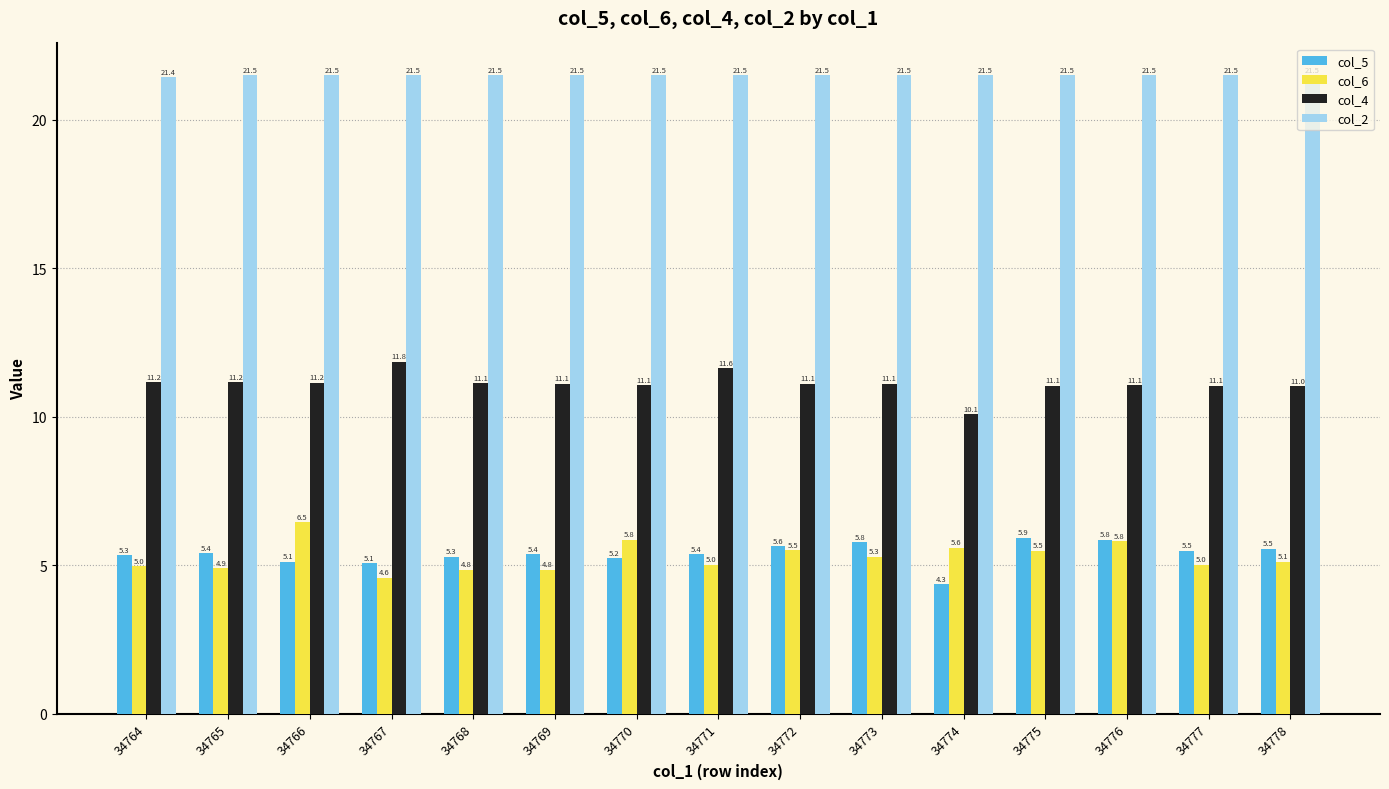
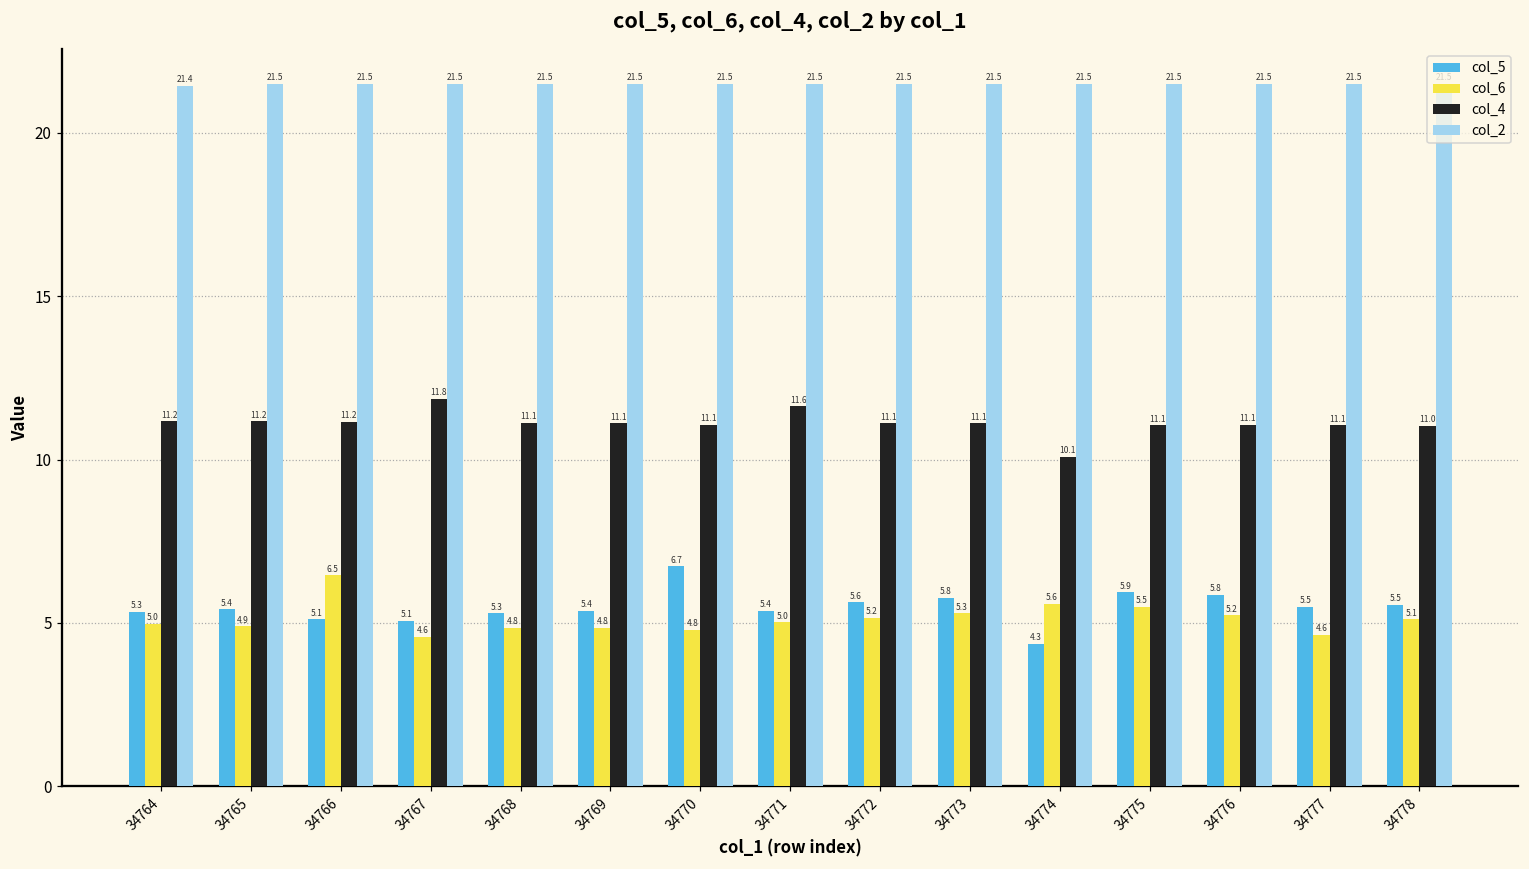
  {
    "col_5": {
      "34764": 5.3,
      "34765": 5.4,
      "34766": 5.1,
      "34767": 5.1,
      "34768": 5.3,
      "34769": 5.4,
-     "34770": 5.2,
+     "34770": 6.7,
      "34771": 5.4,
      "34772": 5.6,
      "34773": 5.8,
      "34774": 4.3,
      "34775": 5.9,
      "34776": 5.8,
      "34777": 5.5,
      "34778": 5.5
    },
    "col_6": {
      "34764": 5.0,
      "34765": 4.9,
      "34766": 6.5,
      "34767": 4.6,
      "34768": 4.8,
      "34769": 4.8,
-     "34770": 5.8,
+     "34770": 4.8,
      "34771": 5.0,
-     "34772": 5.5,
+     "34772": 5.2,
      "34773": 5.3,
      "34774": 5.6,
      "34775": 5.5,
-     "34776": 5.8,
-     "34777": 5.0,
+     "34776": 5.2,
+     "34777": 4.6,
      "34778": 5.1
    },
    "col_4": {
      "34764": 11.2,
      "34765": 11.2,
      "34766": 11.2,
      "34767": 11.8,
      "34768": 11.1,
      "34769": 11.1,
      "34770": 11.1,
      "34771": 11.6,
      "34772": 11.1,
      "34773": 11.1,
      "34774": 10.1,
      "34775": 11.1,
      "34776": 11.1,
      "34777": 11.1,
      "34778": 11.0
    },
    "col_2": {
      "34764": 21.4,
      "34765": 21.5,
      "34766": 21.5,
      "34767": 21.5,
      "34768": 21.5,
      "34769": 21.5,
      "34770": 21.5,
      "34771": 21.5,
      "34772": 21.5,
      "34773": 21.5,
      "34774": 21.5,
      "34775": 21.5,
      "34776": 21.5,
      "34777": 21.5
    }
  }
